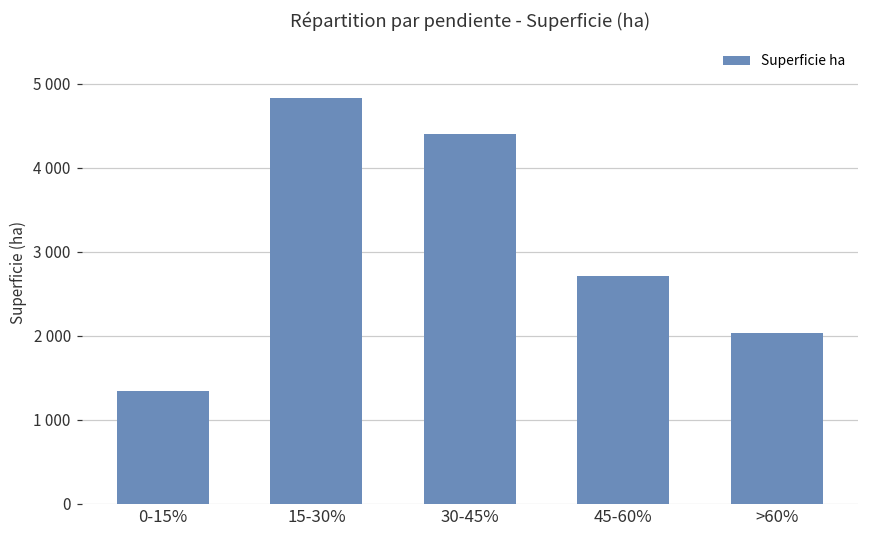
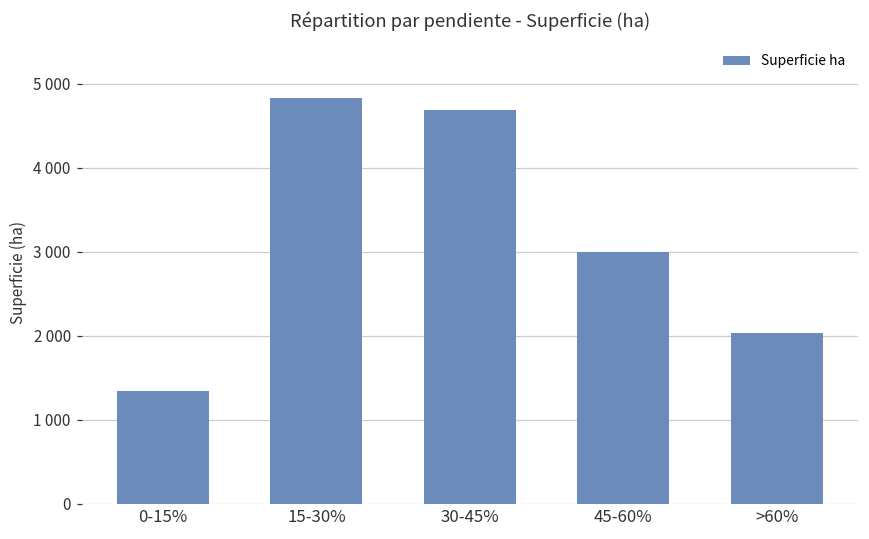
  {
    "0-15%": 1300,
    "15-30%": 4800,
-   "30-45%": 4400,
-   "45-60%": 2700,
+   "30-45%": 4700,
+   "45-60%": 3000,
    ">60%": 2000
  }
